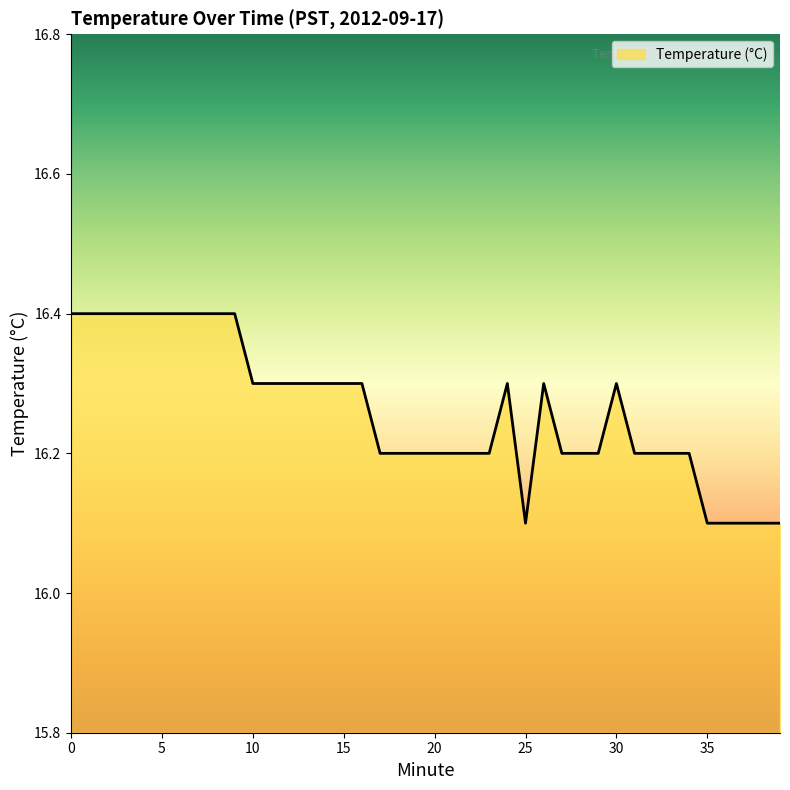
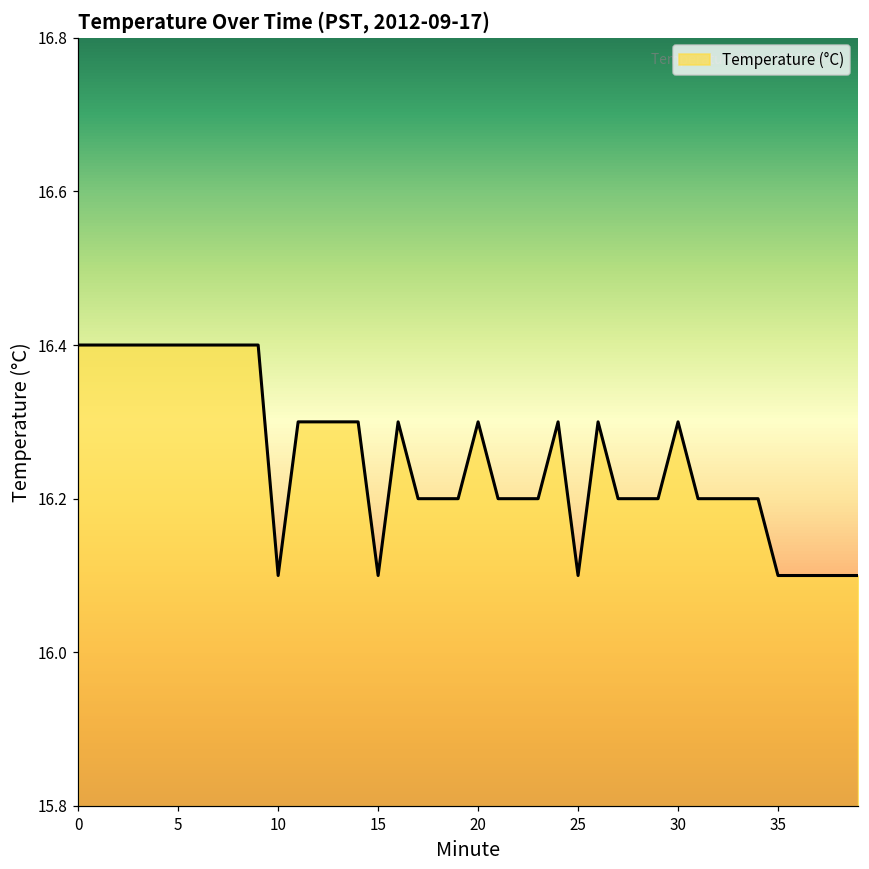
  {
    "0": 16.4,
    "5": 16.4,
-   "10": 16.3,
-   "15": 16.3,
-   "20": 16.2,
+   "10": 16.1,
+   "15": 16.1,
+   "20": 16.3,
    "25": 16.1,
    "30": 16.3,
    "35": 16.1
  }
